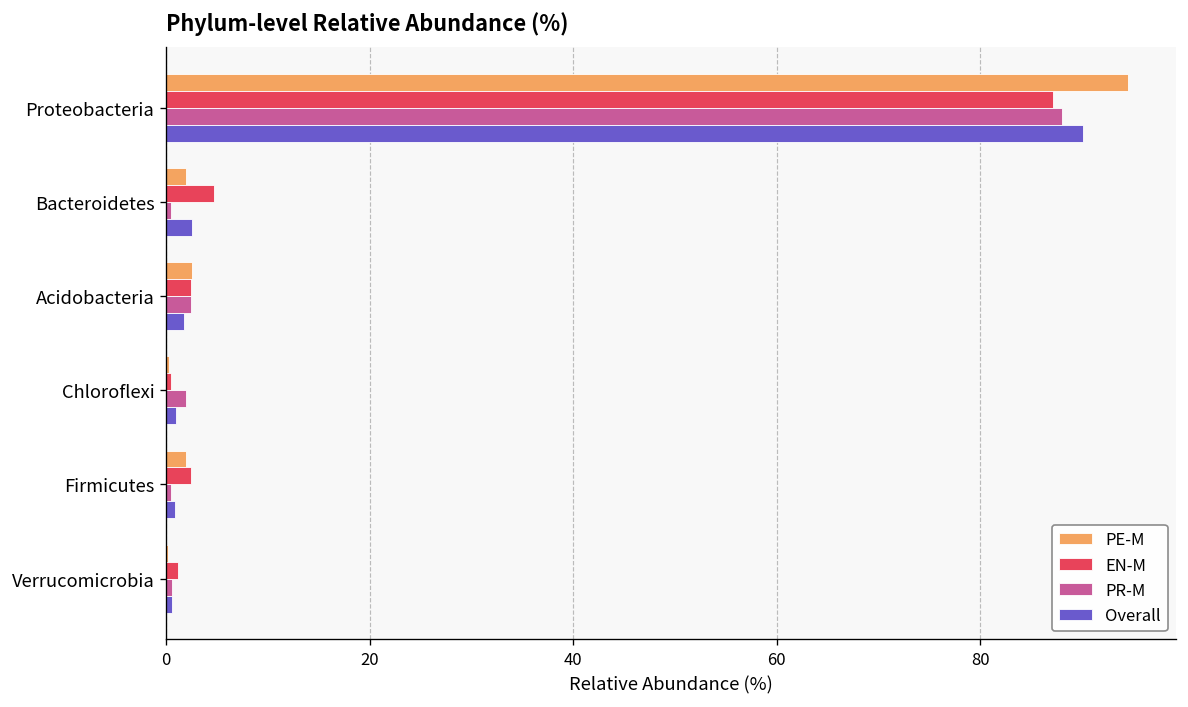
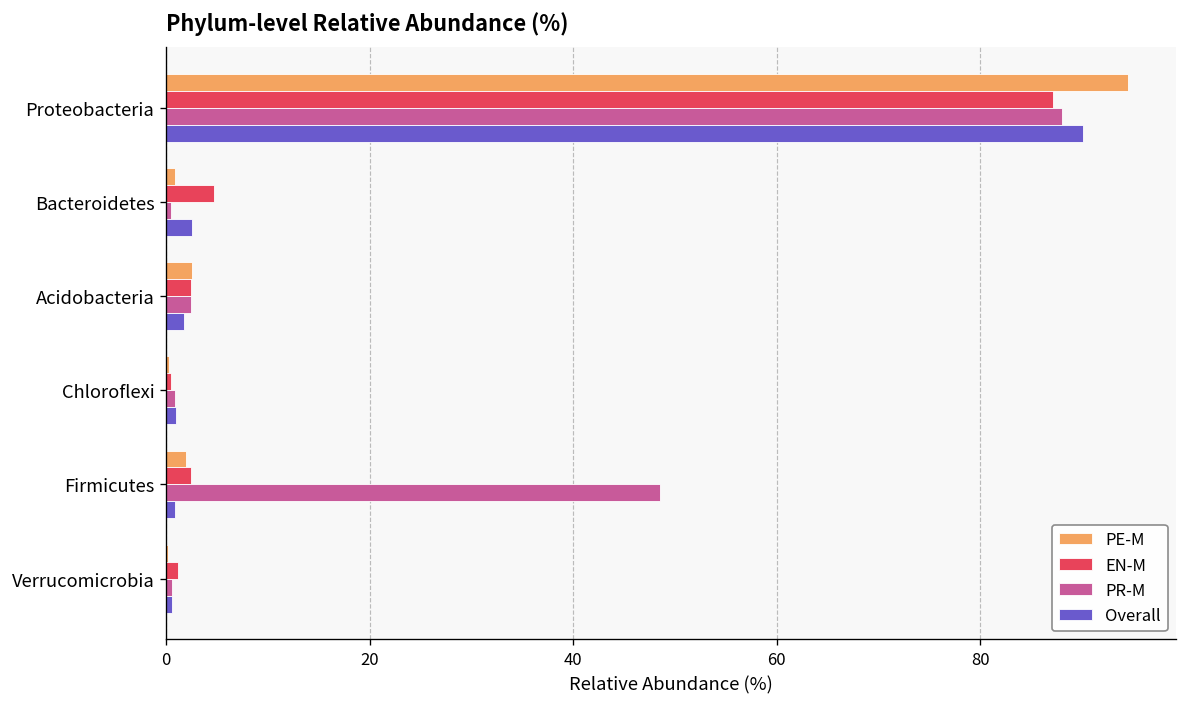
  {
    "PE-M": {
      "Proteobacteria": 94,
-     "Bacteroidetes": 2,
+     "Bacteroidetes": 1,
      "Acidobacteria": 3,
      "Chloroflexi": 0,
      "Firmicutes": 2
    },
    "EN-M": {
      "Proteobacteria": 87,
      "Bacteroidetes": 5,
      "Acidobacteria": 2,
      "Chloroflexi": 0,
      "Firmicutes": 2,
      "Verrucomicrobia": 1
    },
    "PR-M": {
      "Proteobacteria": 88,
      "Bacteroidetes": 0,
      "Acidobacteria": 2,
-     "Chloroflexi": 2,
-     "Firmicutes": 0,
+     "Chloroflexi": 1,
+     "Firmicutes": 49,
      "Verrucomicrobia": 1
    },
    "Overall": {
      "Proteobacteria": 90,
      "Bacteroidetes": 3,
      "Acidobacteria": 2,
      "Chloroflexi": 1,
      "Firmicutes": 1,
      "Verrucomicrobia": 1
    }
  }
